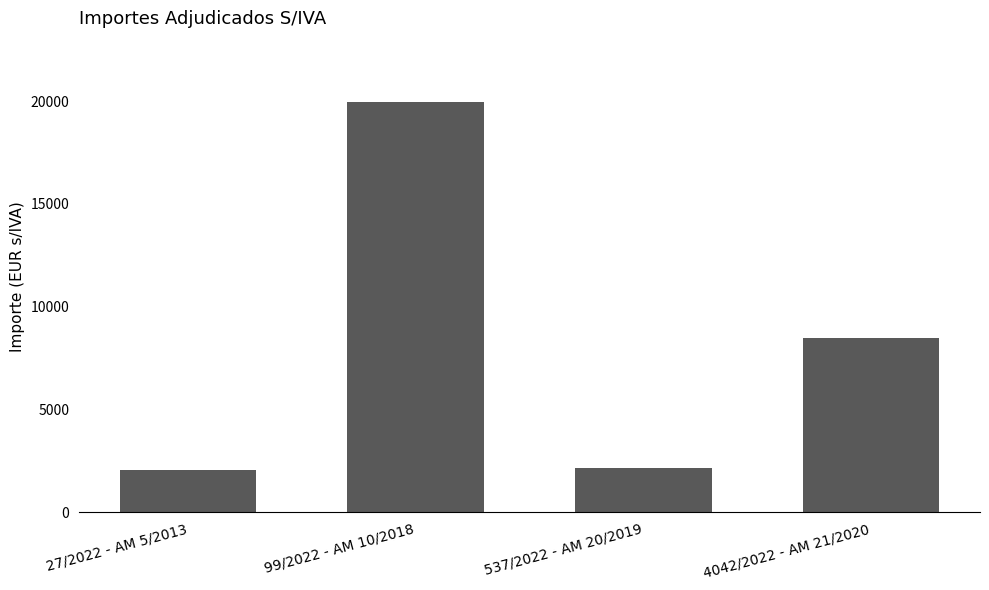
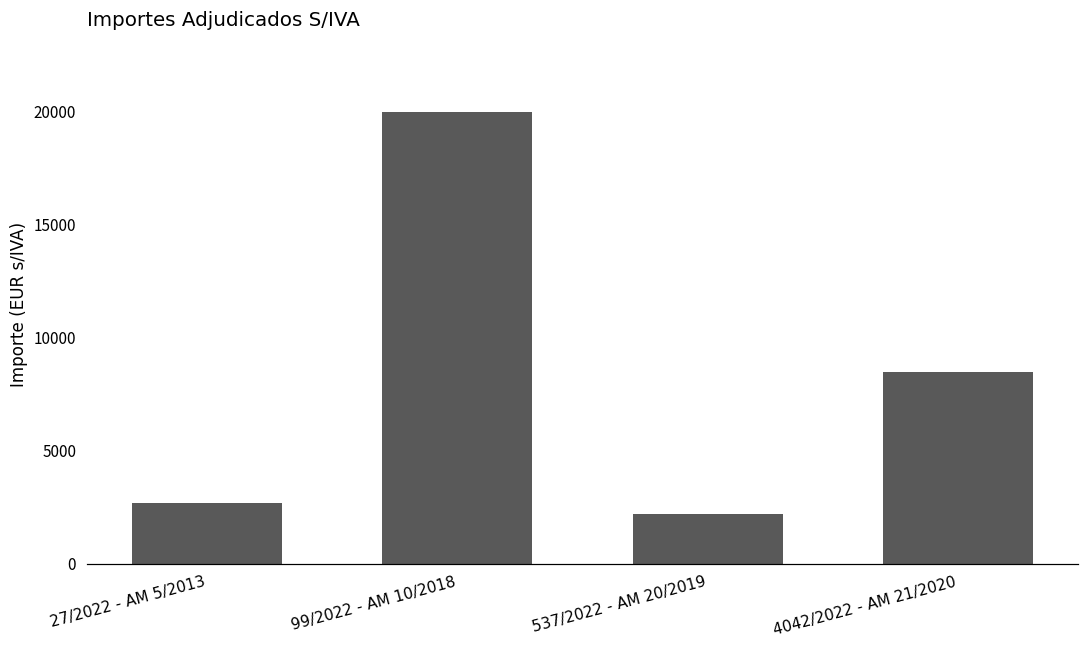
  {
-   "27/2022 - AM 5/2013": 2100,
+   "27/2022 - AM 5/2013": 2700,
    "99/2022 - AM 10/2018": 19900,
    "537/2022 - AM 20/2019": 2200,
    "4042/2022 - AM 21/2020": 8500
  }
